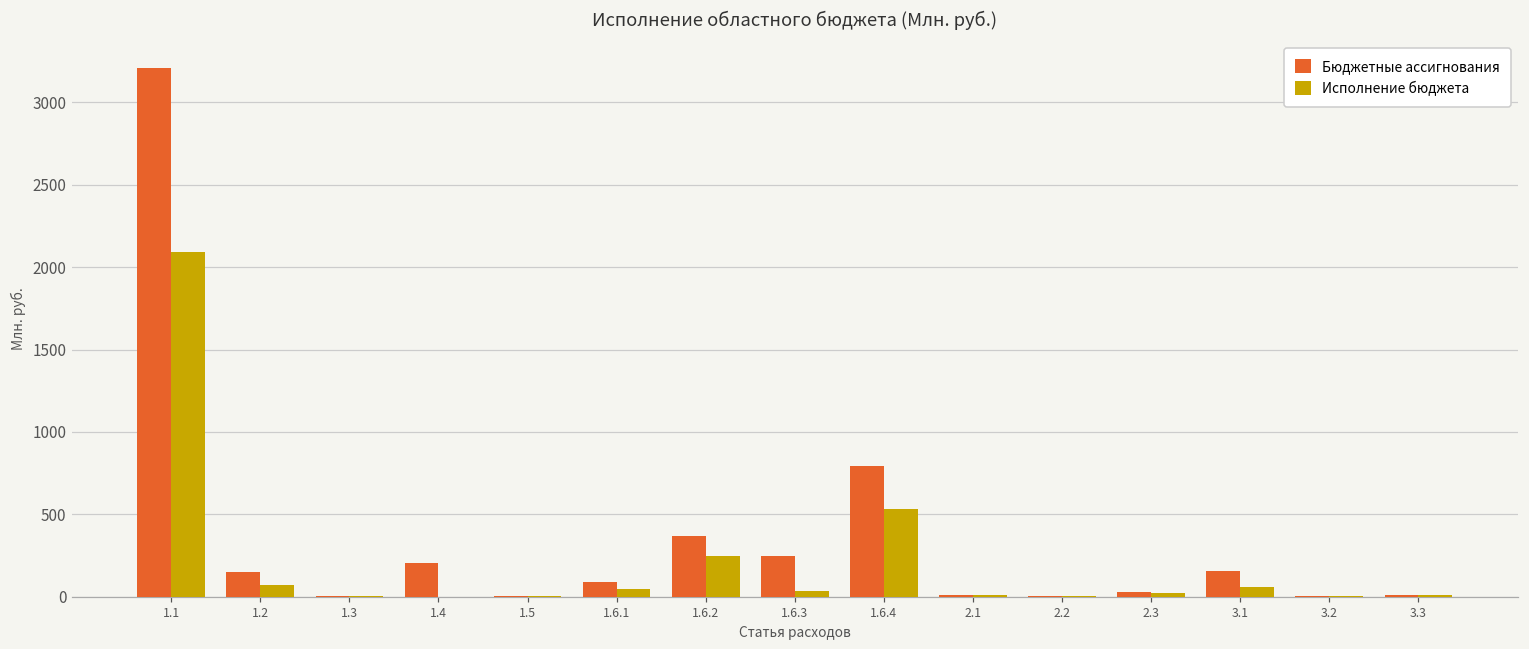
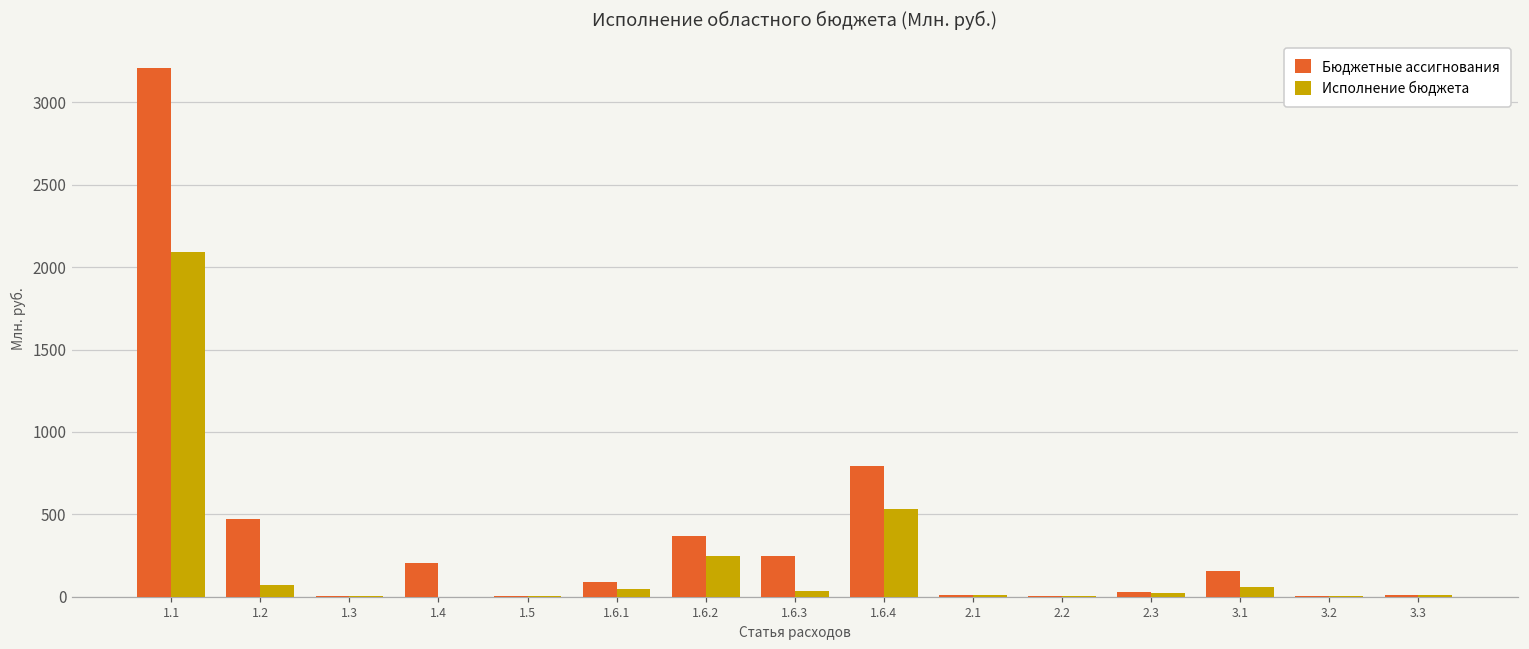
  {
    "Бюджетные ассигнования": {
      "1.1": 3210,
-     "1.2": 150,
+     "1.2": 470,
      "1.4": 200,
      "1.6.1": 90,
      "1.6.2": 370,
      "1.6.3": 250,
      "1.6.4": 790,
      "2.3": 30,
      "3.1": 160
    },
    "Исполнение бюджета": {
      "1.1": 2090,
      "1.2": 70,
      "1.6.1": 50,
      "1.6.2": 250,
      "1.6.3": 30,
      "1.6.4": 530,
      "2.3": 20,
      "3.1": 60
    }
  }
